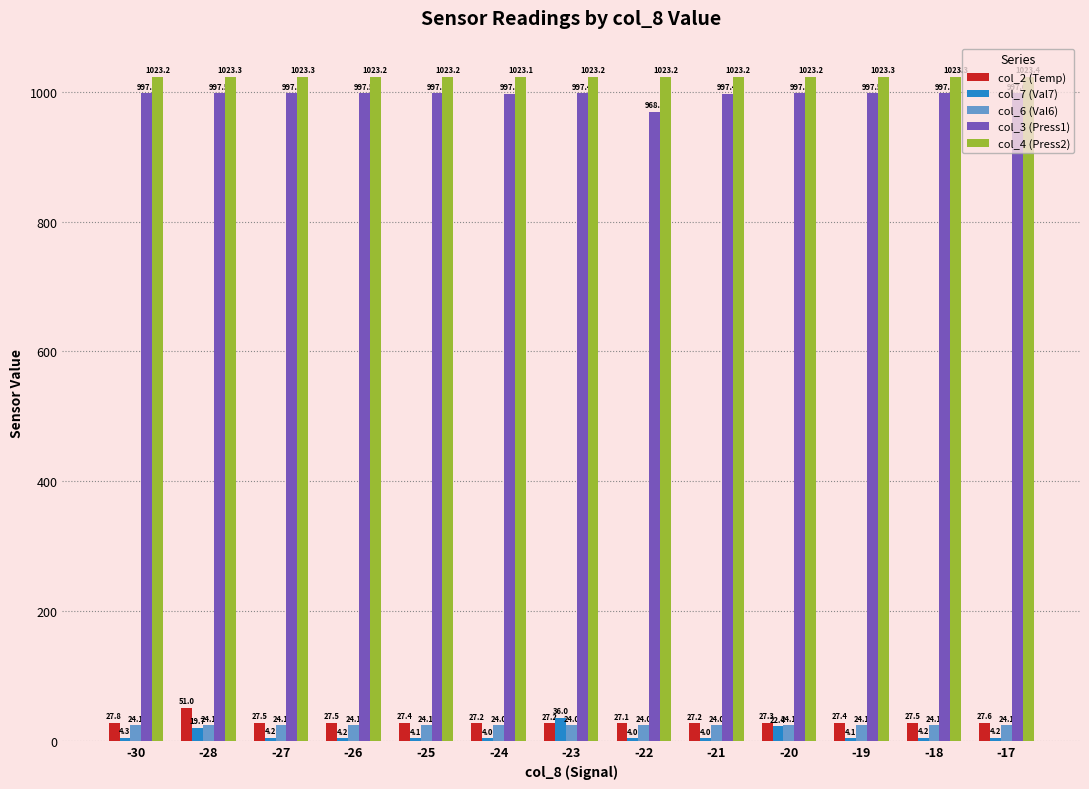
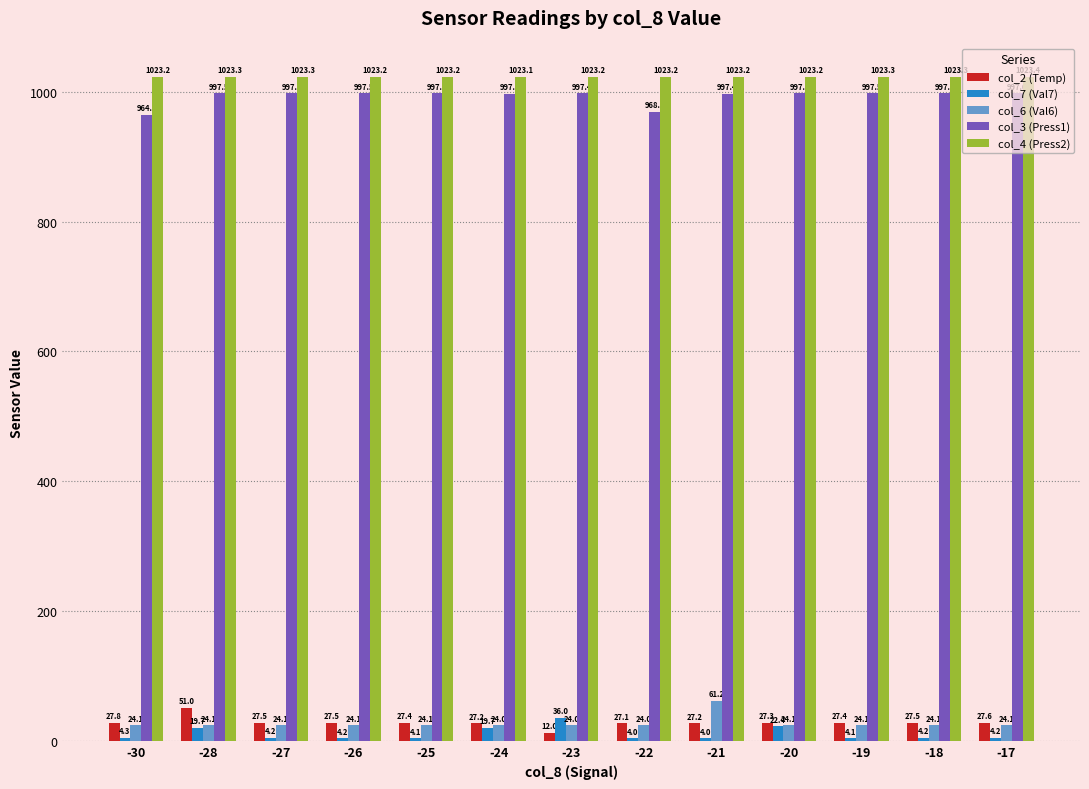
  {
    "col_2 (Temp)": {
      "-30": 27.8,
      "-28": 51.0,
      "-27": 27.5,
      "-26": 27.5,
      "-25": 27.4,
      "-24": 27.2,
-     "-23": 27.2,
+     "-23": 12.0,
      "-22": 27.1,
      "-21": 27.2,
      "-19": 27.4,
      "-18": 27.5,
      "-17": 27.6
    },
    "col_7 (Val7)": {
      "-30": 4.3,
      "-27": 4.2,
      "-26": 4.2,
      "-25": 4.1,
-     "-24": 4.0,
+     "-24": 19.7,
      "-23": 36.0,
      "-22": 4.0,
      "-21": 4.0,
      "-19": 4.1,
      "-18": 4.2,
      "-17": 4.2
    },
    "col_6 (Val6)": {
      "-30": 24.1,
      "-27": 24.1,
      "-26": 24.1,
      "-25": 24.1,
      "-23": 24.0,
      "-22": 24.0,
-     "-21": 24.0,
+     "-21": 61.2,
      "-19": 24.1,
      "-18": 24.1,
      "-17": 24.1
    },
    "col_3 (Press1)": {
-     "-30": 997.4,
+     "-30": 964.5,
      "-28": 997.5,
      "-27": 997.5,
      "-26": 997.5,
      "-25": 997.5,
      "-24": 997.4,
      "-23": 997.4,
      "-22": 968.5,
      "-21": 997.4,
      "-20": 997.5,
      "-19": 997.5,
      "-18": 997.5
    },
    "col_4 (Press2)": {
      "-30": 1023.2,
      "-28": 1023.3,
      "-27": 1023.3,
      "-26": 1023.2,
      "-25": 1023.2,
      "-24": 1023.1,
      "-23": 1023.2,
      "-22": 1023.2,
      "-21": 1023.2,
      "-20": 1023.2,
      "-19": 1023.3
    }
  }
